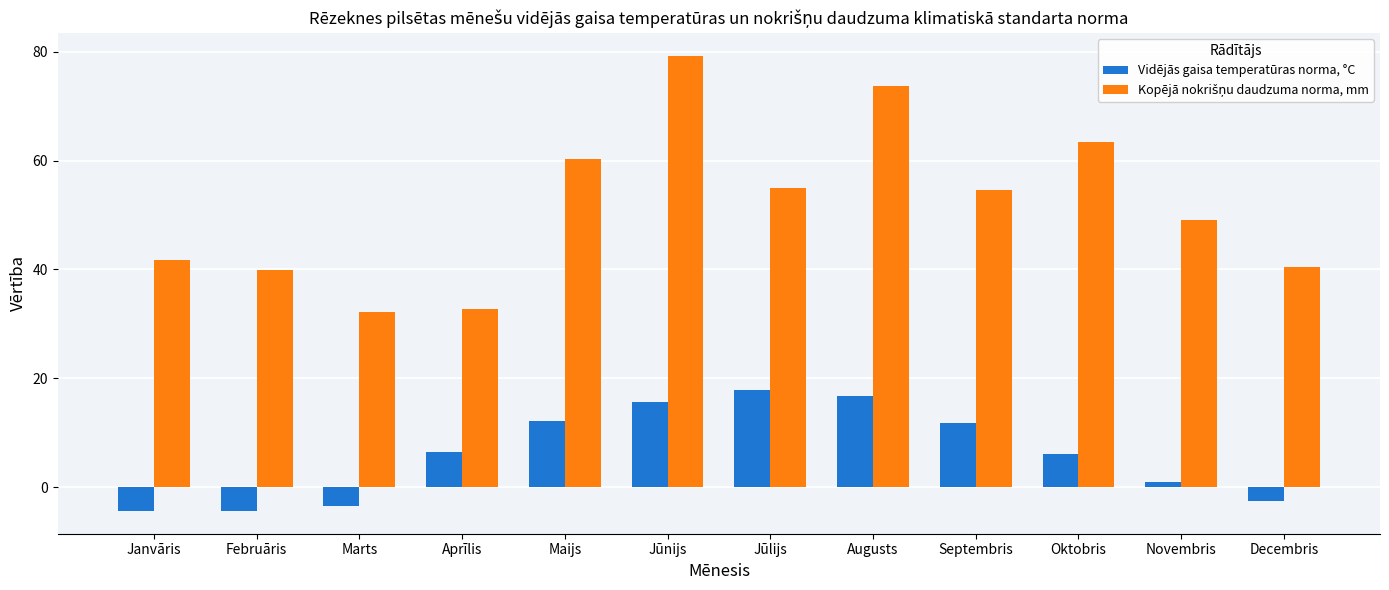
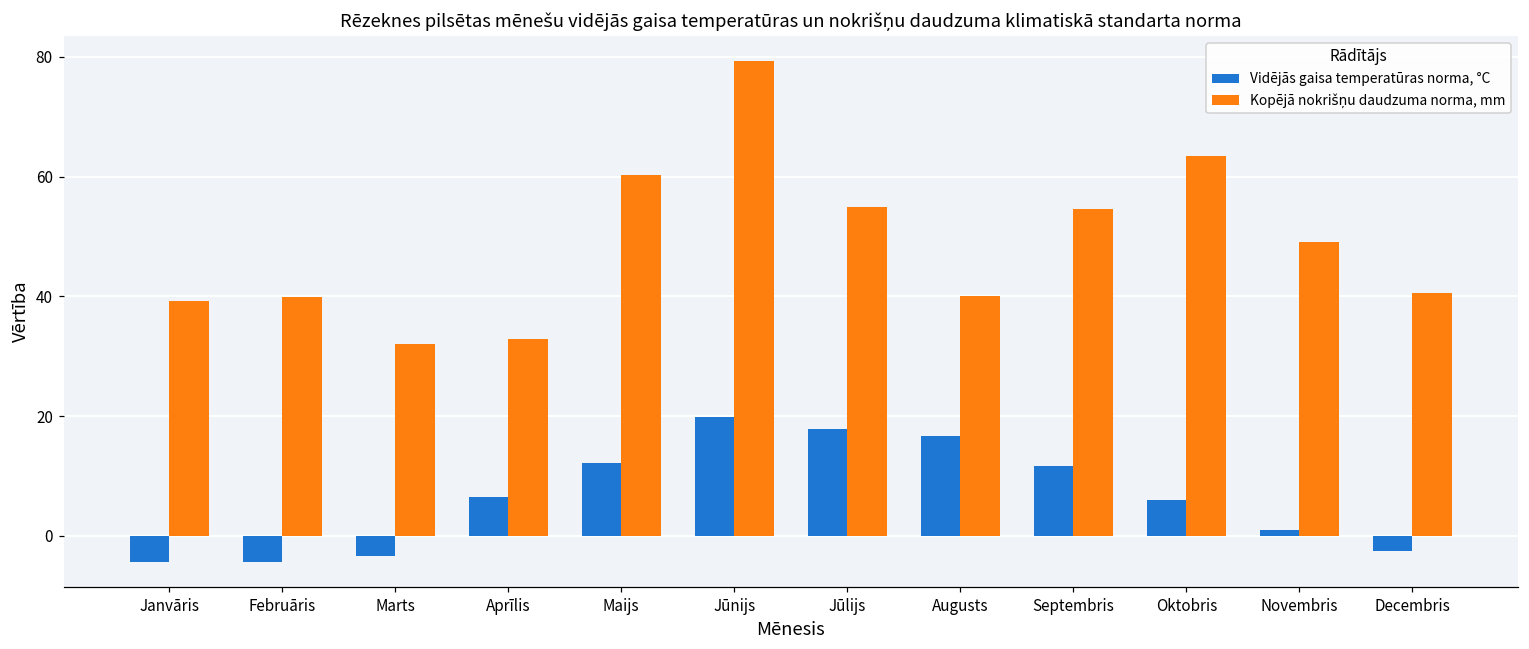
  {
    "Vidējās gaisa temperatūras norma, °C": {
      "Janvāris": -4,
      "Februāris": -4,
      "Marts": -3,
      "Aprīlis": 7,
      "Maijs": 12,
-     "Jūnijs": 16,
+     "Jūnijs": 20,
      "Jūlijs": 18,
      "Augusts": 17,
      "Septembris": 12,
      "Oktobris": 6,
      "Novembris": 1,
      "Decembris": -3
    },
    "Kopējā nokrišņu daudzuma norma, mm": {
-     "Janvāris": 42,
+     "Janvāris": 39,
      "Februāris": 40,
      "Marts": 32,
      "Aprīlis": 33,
      "Maijs": 60,
      "Jūnijs": 79,
      "Jūlijs": 55,
-     "Augusts": 74,
+     "Augusts": 40,
      "Septembris": 55,
      "Oktobris": 63,
      "Novembris": 49,
      "Decembris": 41
    }
  }
